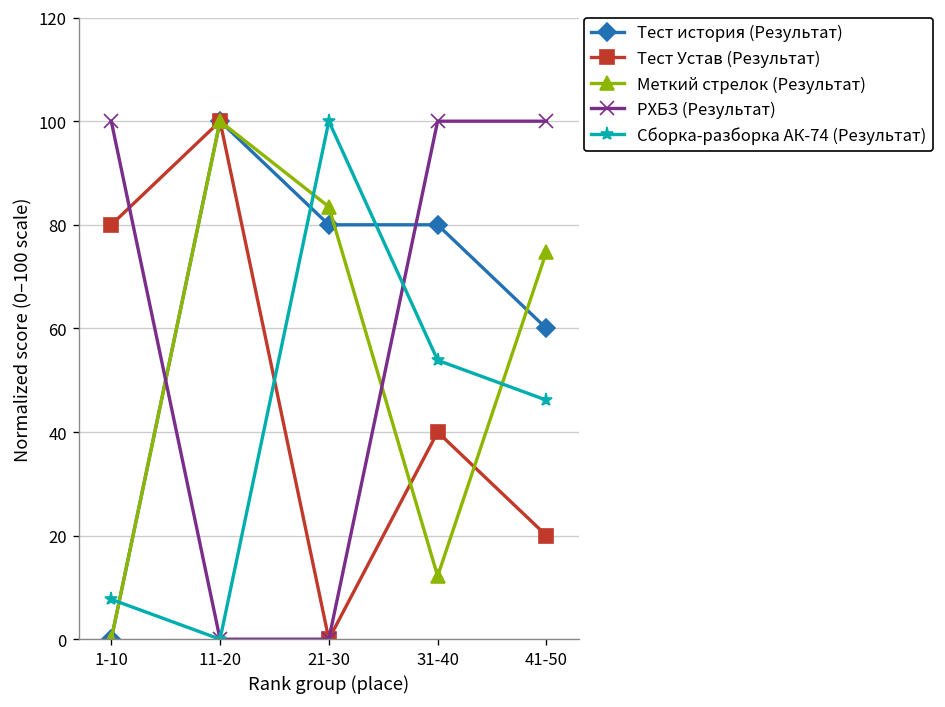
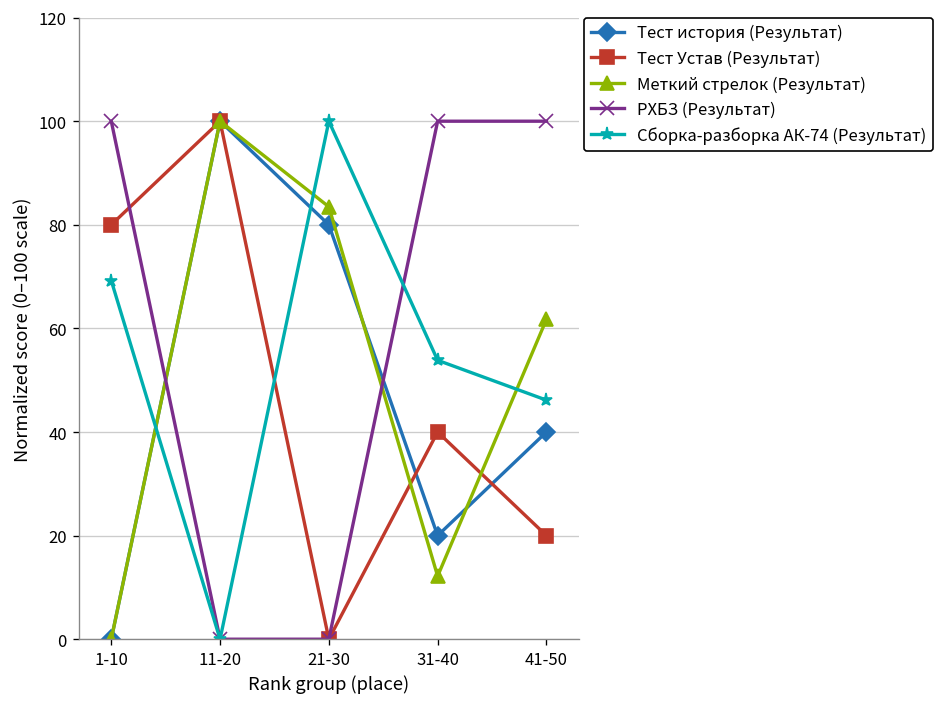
  {
    "Тест история (Результат)": {
      "21-30": 80,
-     "31-40": 80,
-     "41-50": 60
+     "31-40": 20,
+     "41-50": 40
    },
    "Тест Устав (Результат)": {
      "1-10": 80,
      "31-40": 40,
      "41-50": 20
    },
    "Меткий стрелок (Результат)": {
      "21-30": 83,
      "31-40": 12,
-     "41-50": 75
+     "41-50": 62
    },
    "РХБЗ (Результат)": {
      "1-10": 100,
      "31-40": 100,
      "41-50": 100
    },
    "Сборка-разборка АК-74 (Результат)": {
-     "1-10": 8,
+     "1-10": 69,
      "21-30": 100,
      "31-40": 54,
      "41-50": 46
    }
  }
